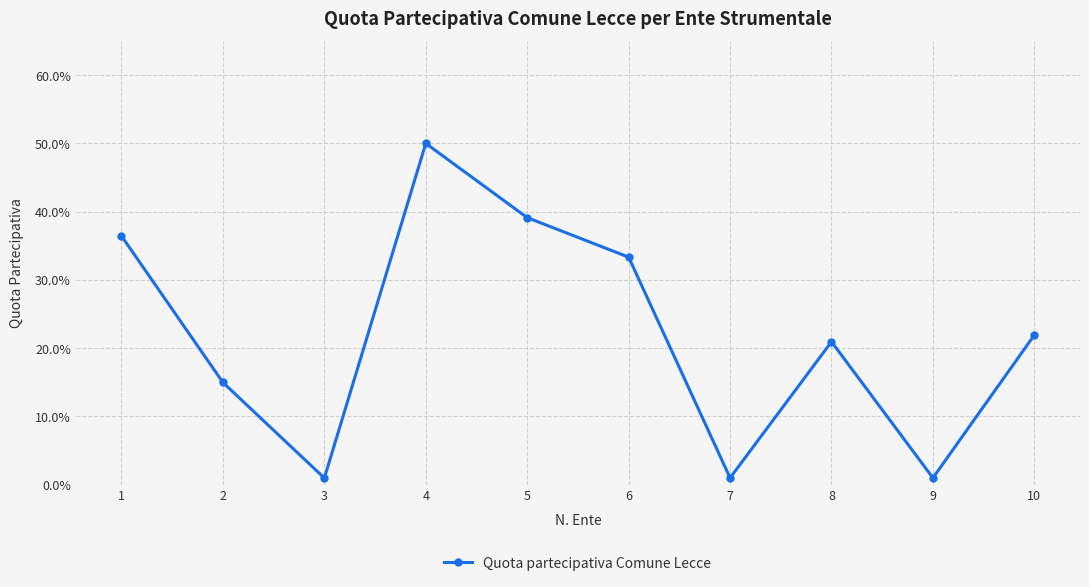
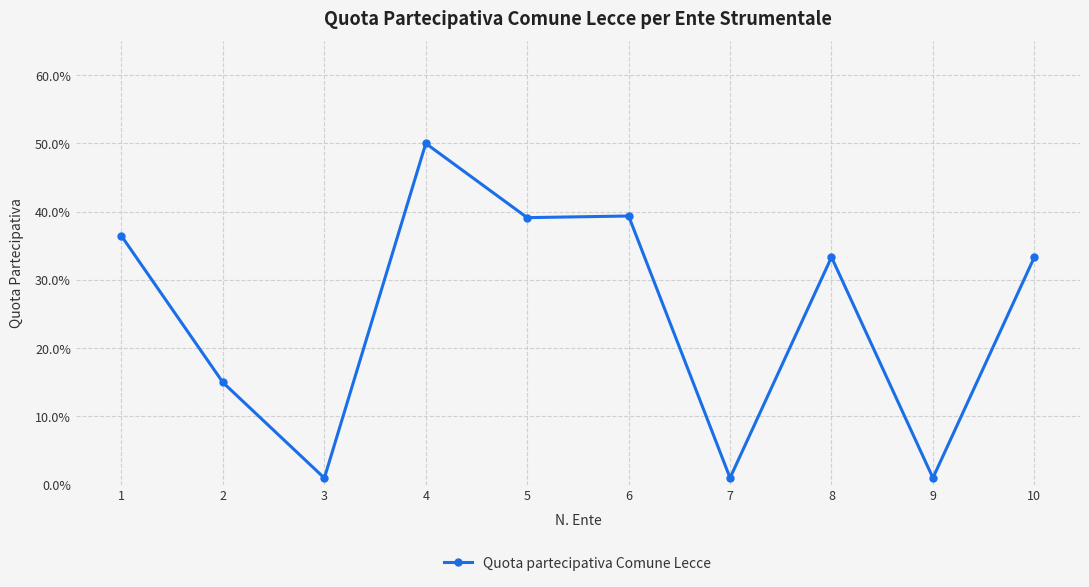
  {
    "1": "36%",
    "2": "15%",
    "3": "1%",
    "4": "50%",
    "5": "39%",
-   "6": "33%",
+   "6": "39%",
    "7": "1%",
-   "8": "21%",
+   "8": "33%",
    "9": "1%",
-   "10": "22%"
+   "10": "33%"
  }
